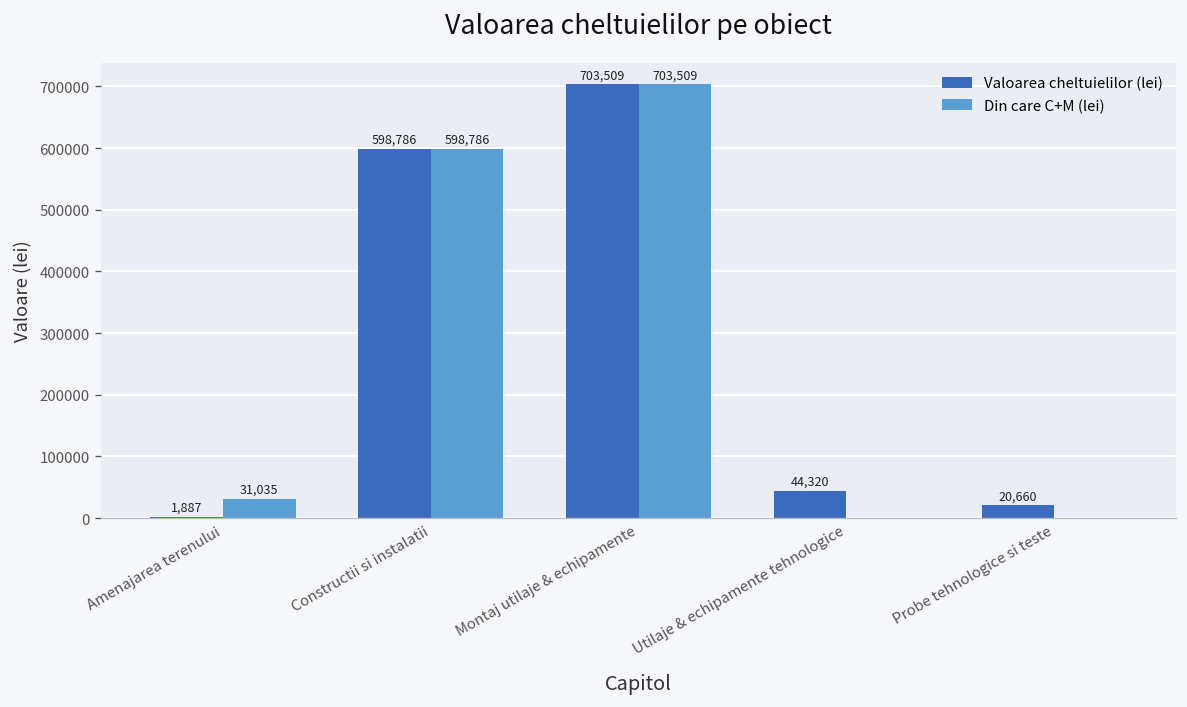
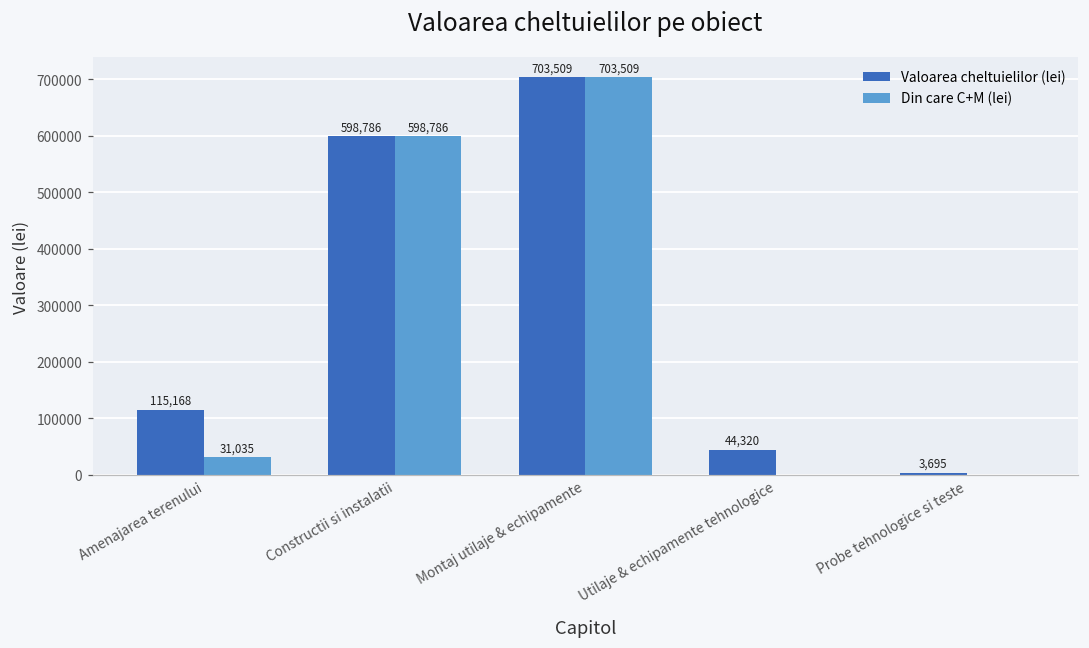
  {
    "Valoarea cheltuielilor (lei)": {
-     "Amenajarea terenului": "1,887",
+     "Amenajarea terenului": "115,168",
      "Constructii si instalatii": "598,786",
      "Montaj utilaje & echipamente": "703,509",
      "Utilaje & echipamente tehnologice": "44,320",
-     "Probe tehnologice si teste": "20,660"
+     "Probe tehnologice si teste": "3,695"
    },
    "Din care C+M (lei)": {
      "Amenajarea terenului": "31,035",
      "Constructii si instalatii": "598,786",
      "Montaj utilaje & echipamente": "703,509"
    }
  }
